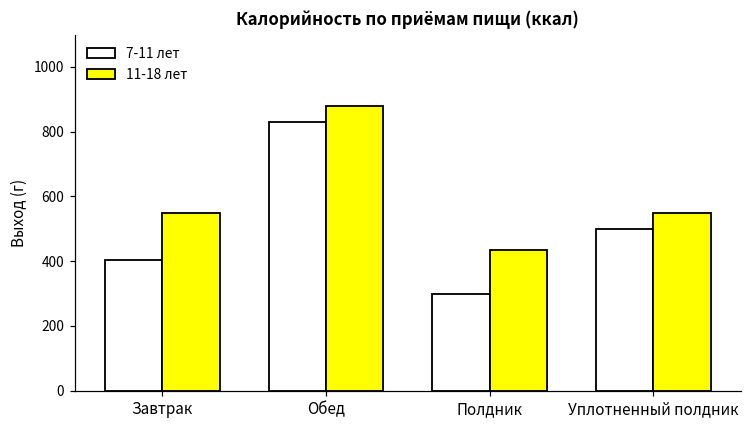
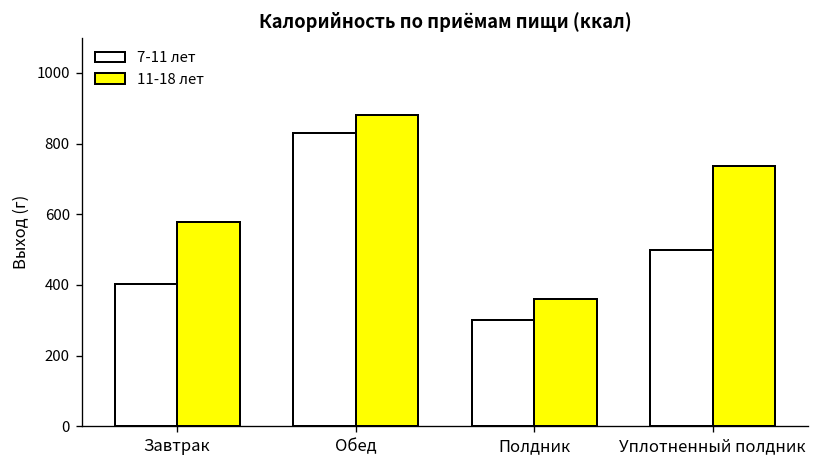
  {
    "7-11 лет": {
      "Завтрак": 400,
      "Обед": 830,
      "Полдник": 300,
      "Уплотненный полдник": 500
    },
    "11-18 лет": {
-     "Завтрак": 550,
+     "Завтрак": 580,
      "Обед": 880,
-     "Полдник": 430,
-     "Уплотненный полдник": 550
+     "Полдник": 360,
+     "Уплотненный полдник": 740
    }
  }
